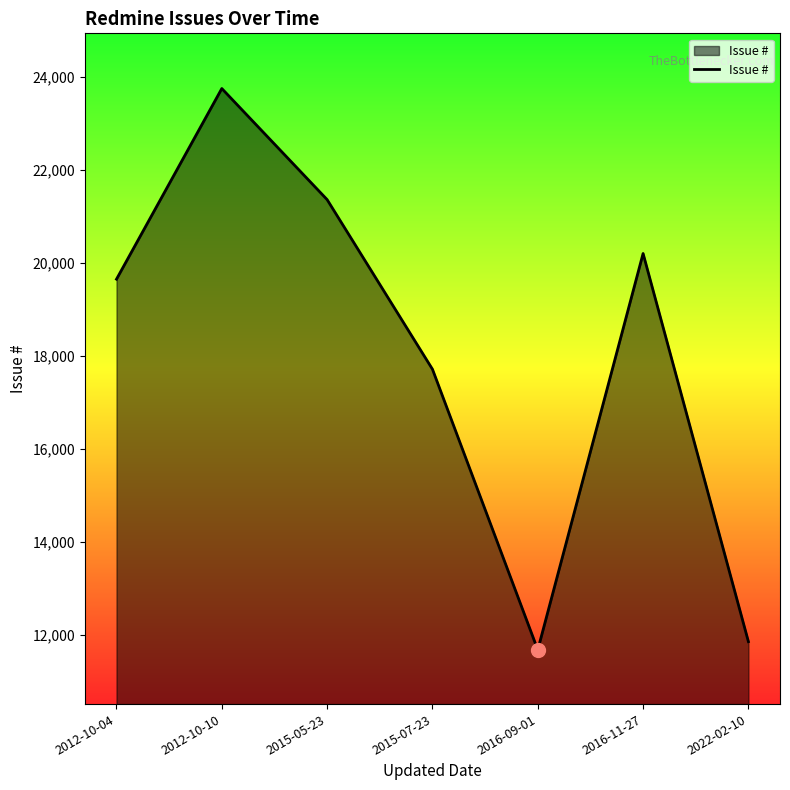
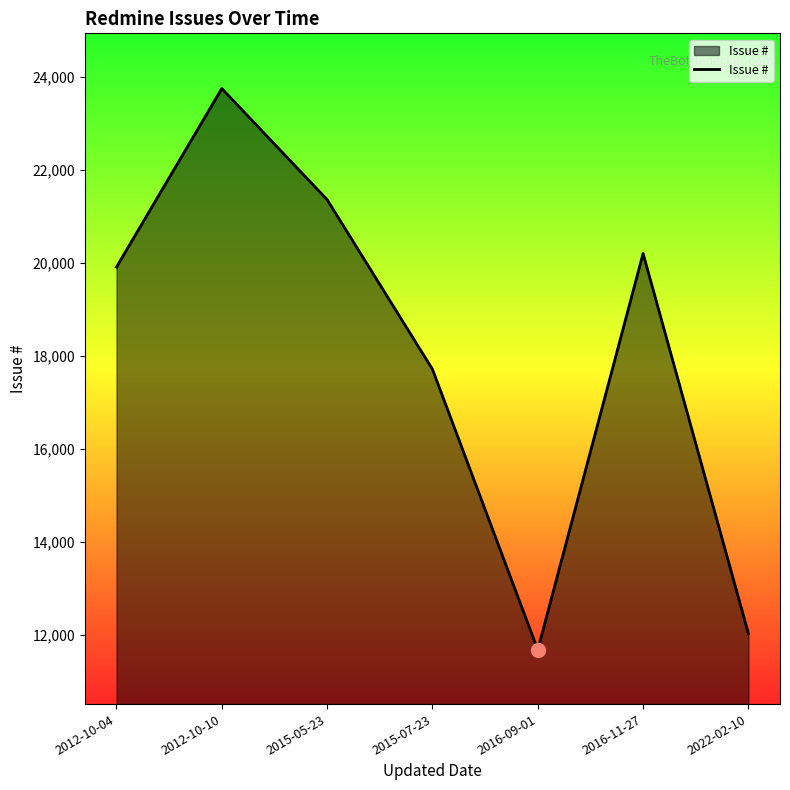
  {
    "Issue #": {
-     "2012-10-04": "19,600",
+     "2012-10-04": "19,900",
      "2012-10-10": "23,700",
      "2015-05-23": "21,400",
      "2015-07-23": "17,700",
      "2016-11-27": "20,200",
-     "2022-02-10": "11,800"
+     "2022-02-10": "12,000"
    }
  }
